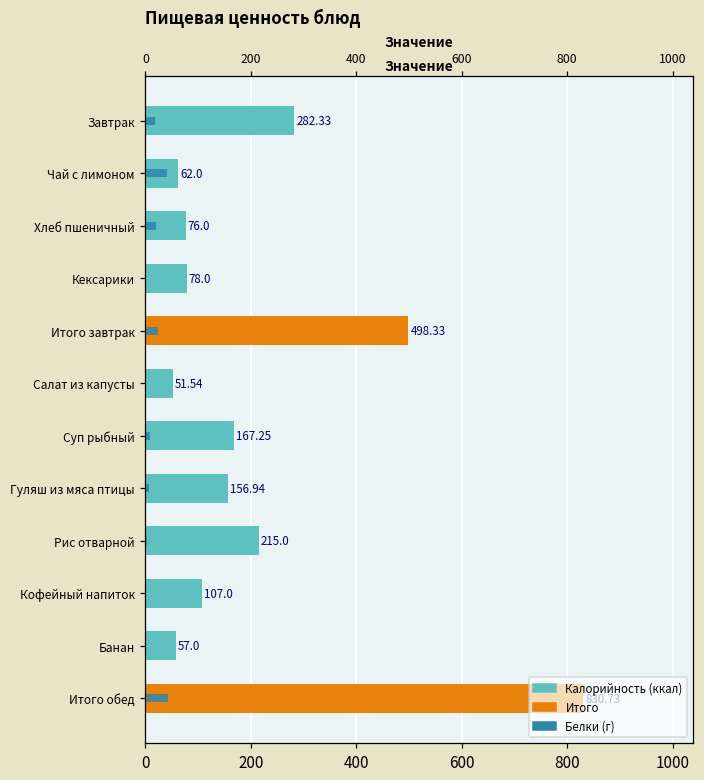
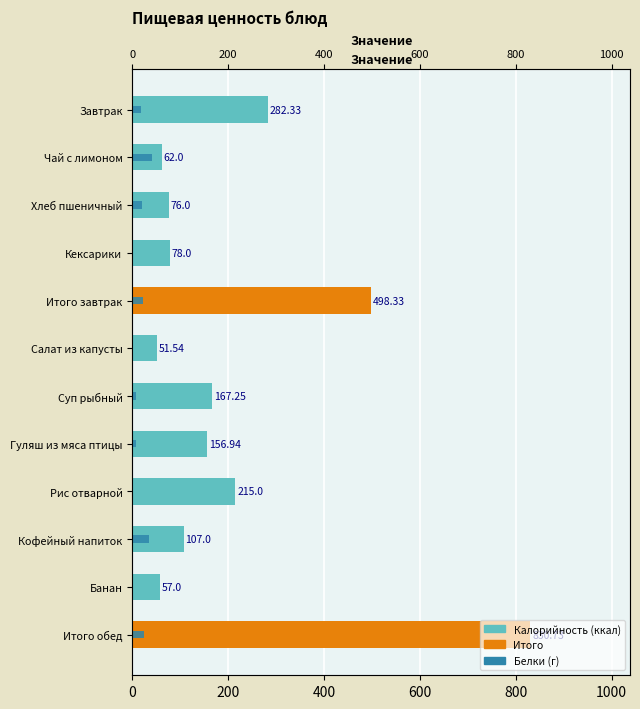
  {
    "Белки (г)": {
-     "Кофейный напиток": 0,
-     "Итого обед": 40
+     "Кофейный напиток": 40,
+     "Итого обед": 30
    }
  }
